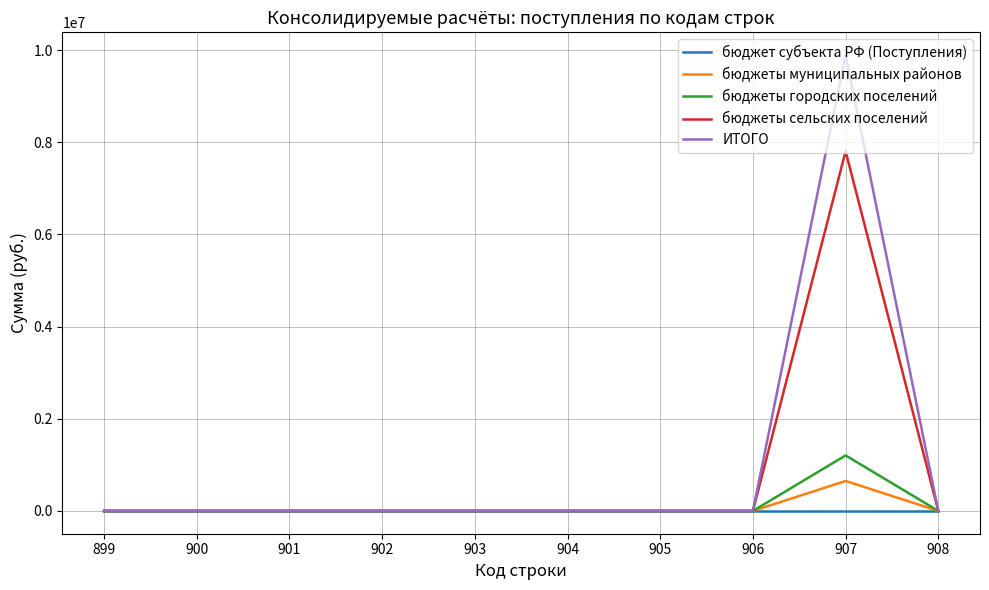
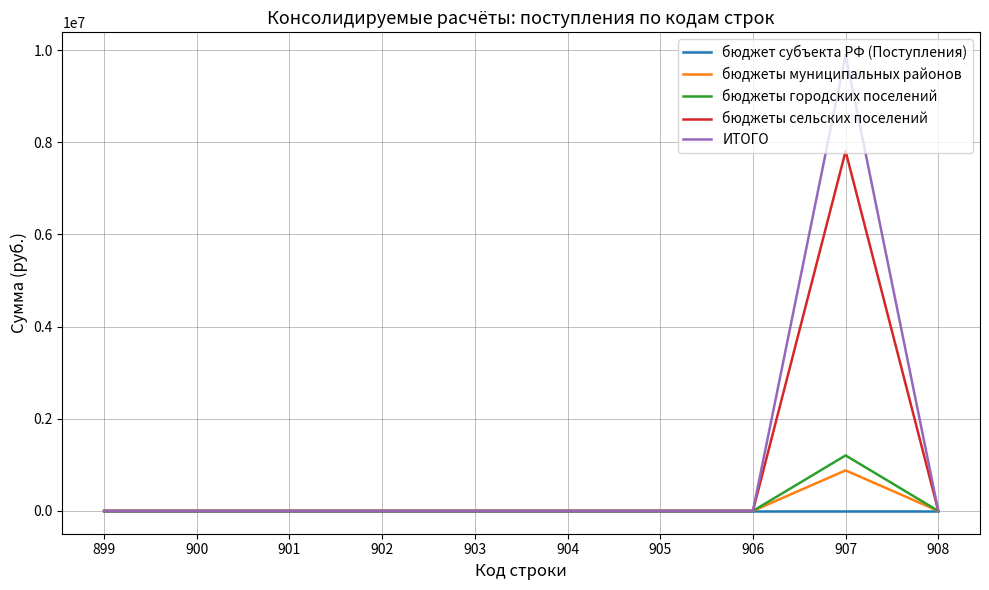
  {
    "бюджет субъекта РФ (Поступления)": {
      "907": 0
    },
    "бюджеты муниципальных районов": {
-     "907": 600000
+     "907": 900000
    },
    "бюджеты городских поселений": {
      "907": 1200000
    }
  }
